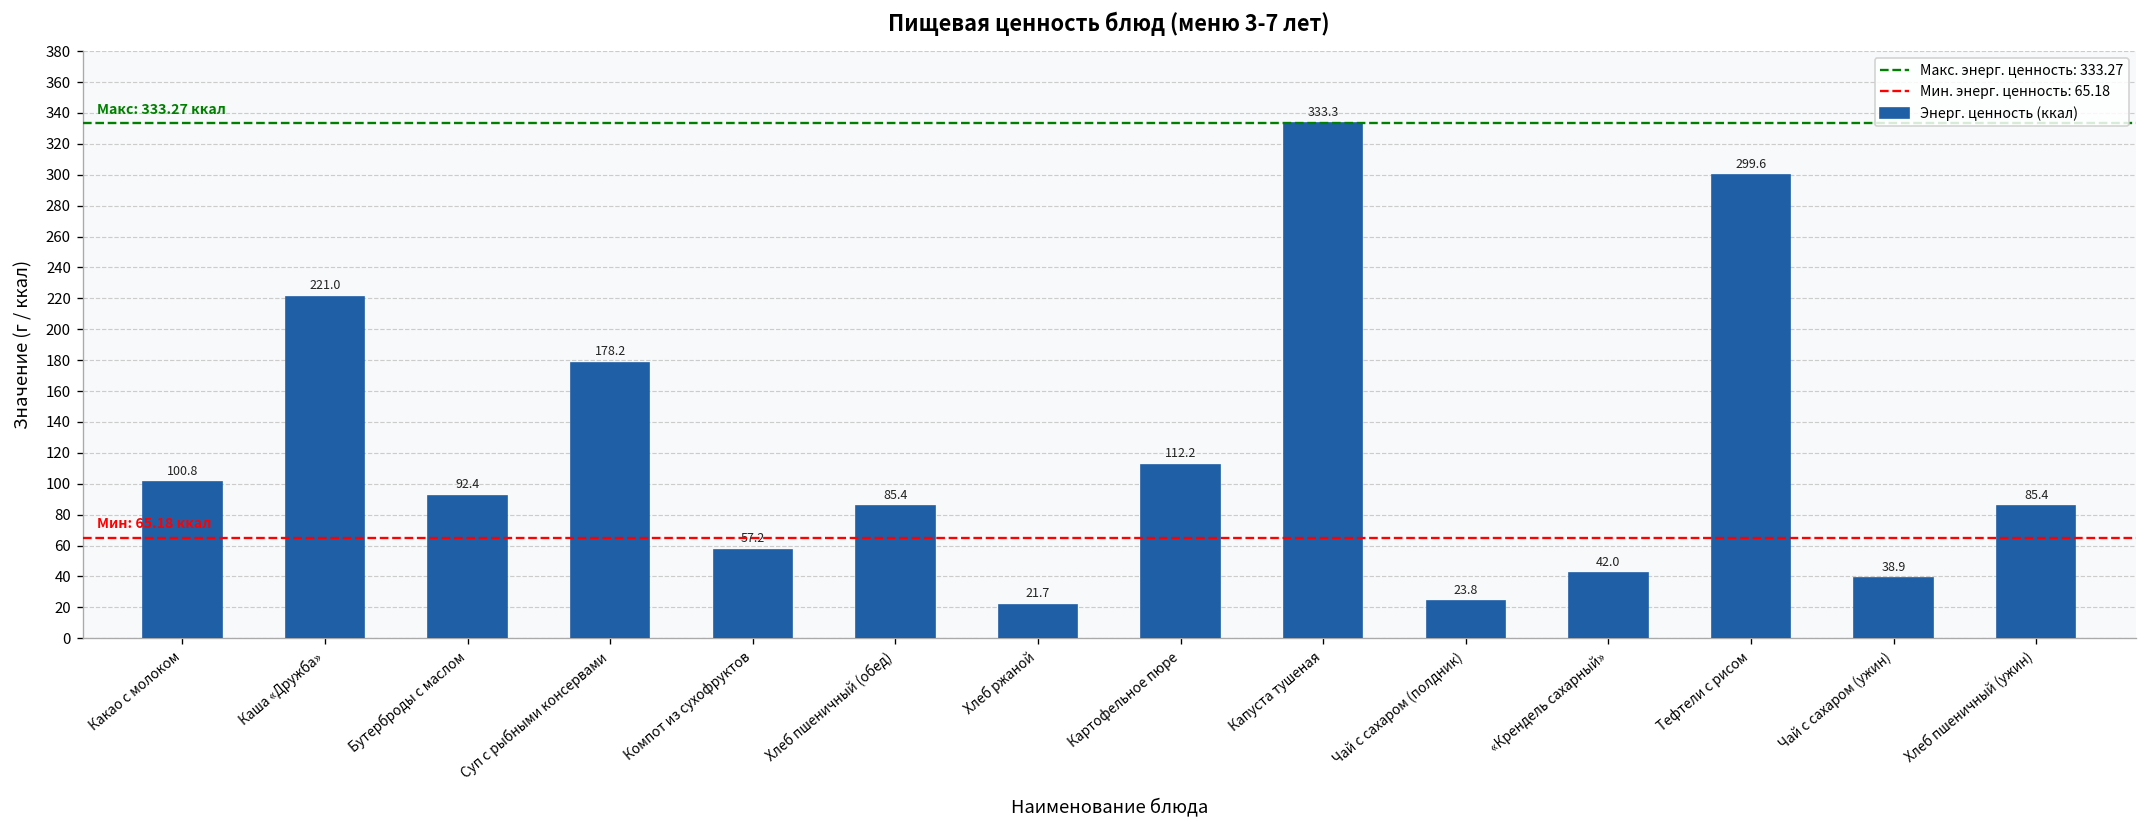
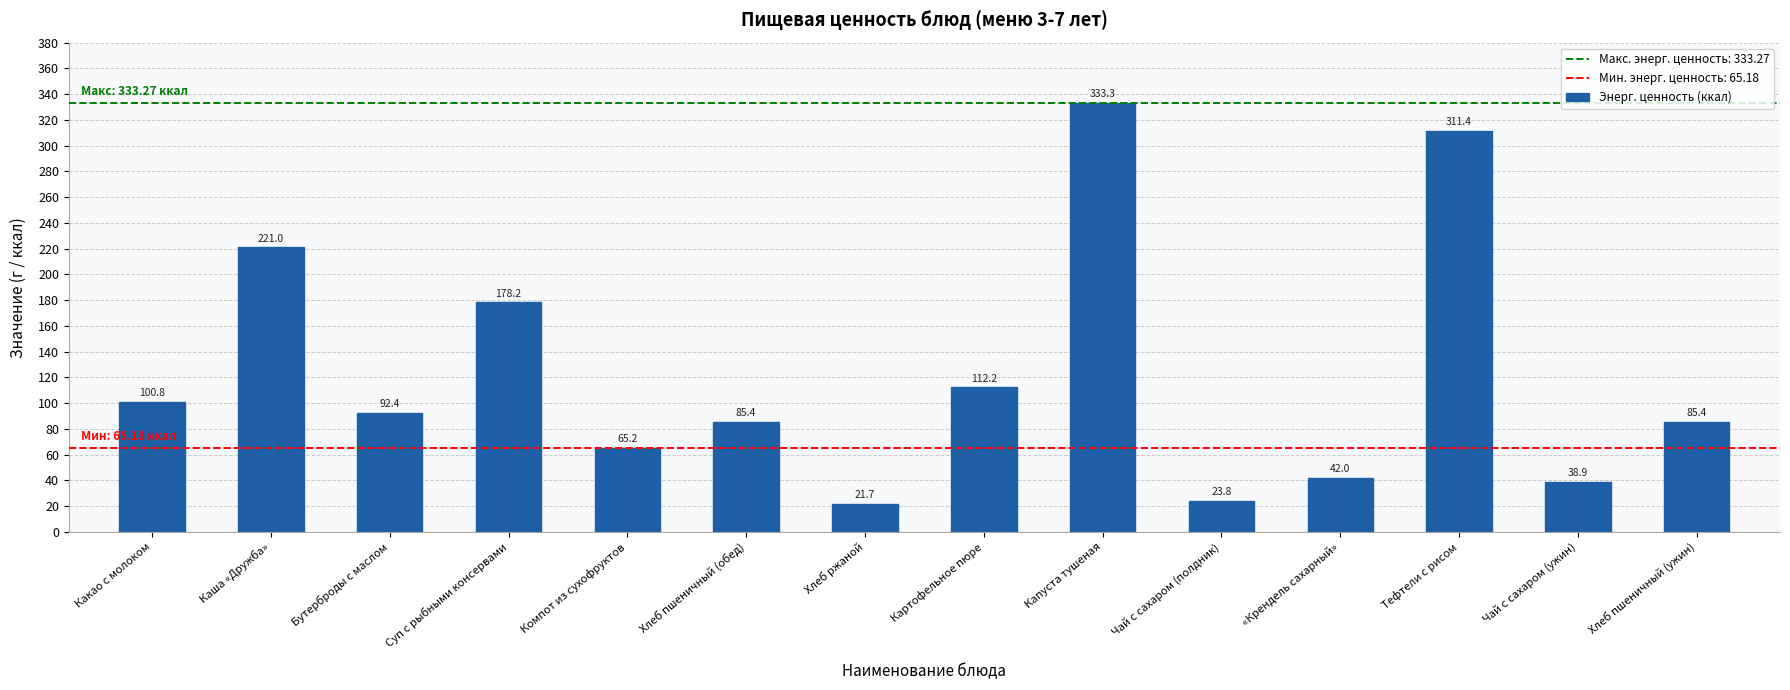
  {
    "Какао с молоком": 100.8,
    "Каша «Дружба»": 221.0,
    "Бутерброды с маслом": 92.4,
    "Суп с рыбными консервами": 178.2,
-   "Компот из сухофруктов": 57.2,
+   "Компот из сухофруктов": 65.2,
    "Хлеб пшеничный (обед)": 85.4,
    "Хлеб ржаной": 21.7,
    "Картофельное пюре": 112.2,
    "Капуста тушеная": 333.3,
    "Чай с сахаром (полдник)": 23.8,
    "«Крендель сахарный»": 42.0,
-   "Тефтели с рисом": 299.6,
+   "Тефтели с рисом": 311.4,
    "Чай с сахаром (ужин)": 38.9,
    "Хлеб пшеничный (ужин)": 85.4
  }
